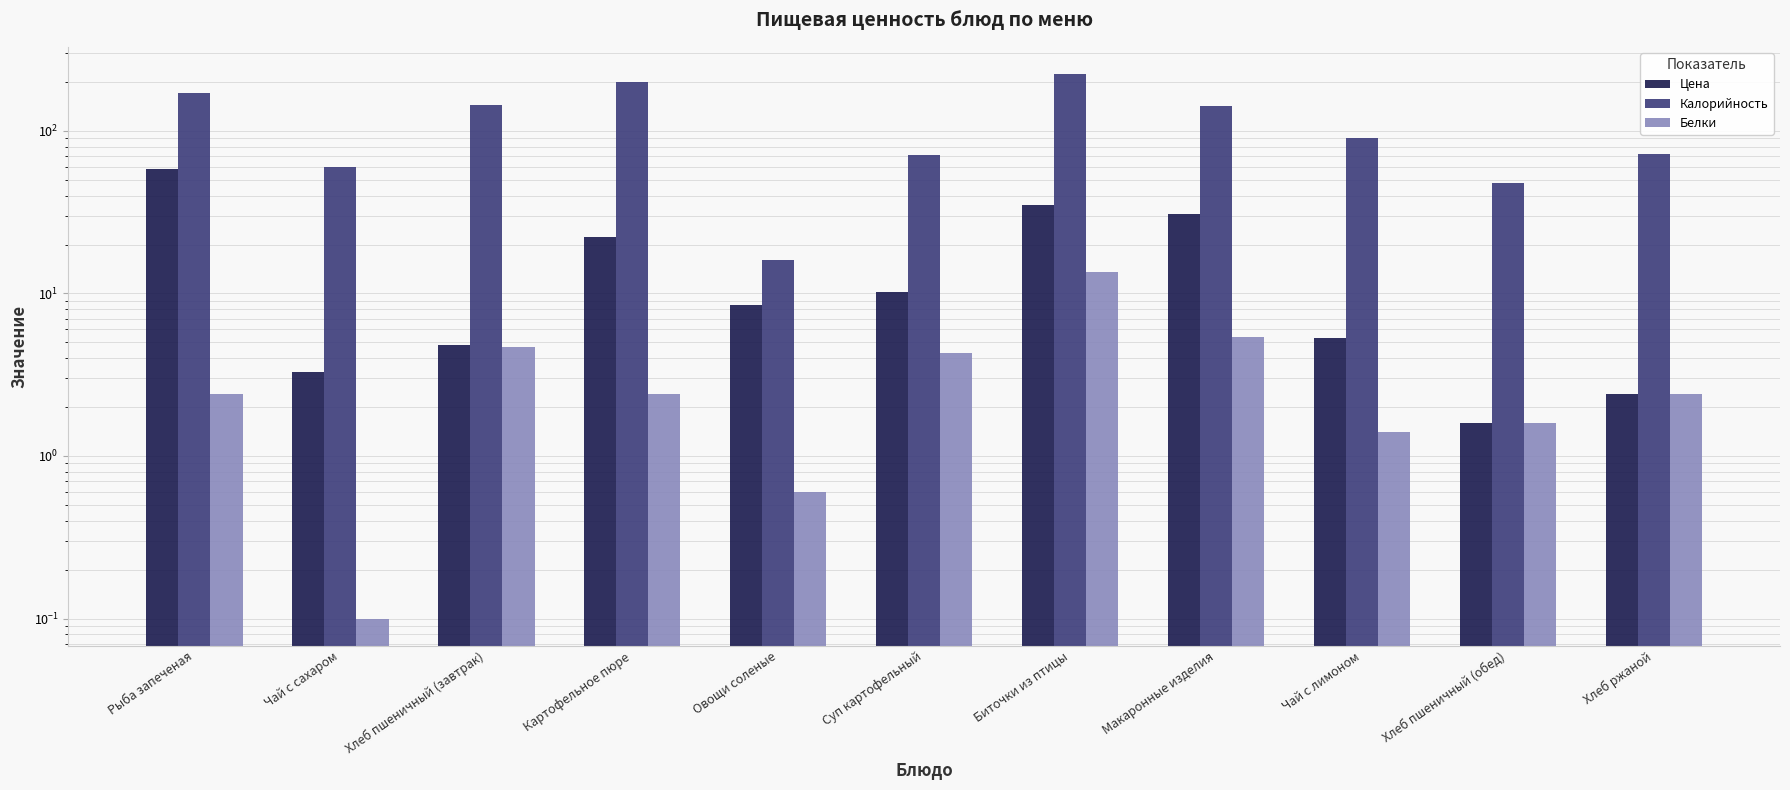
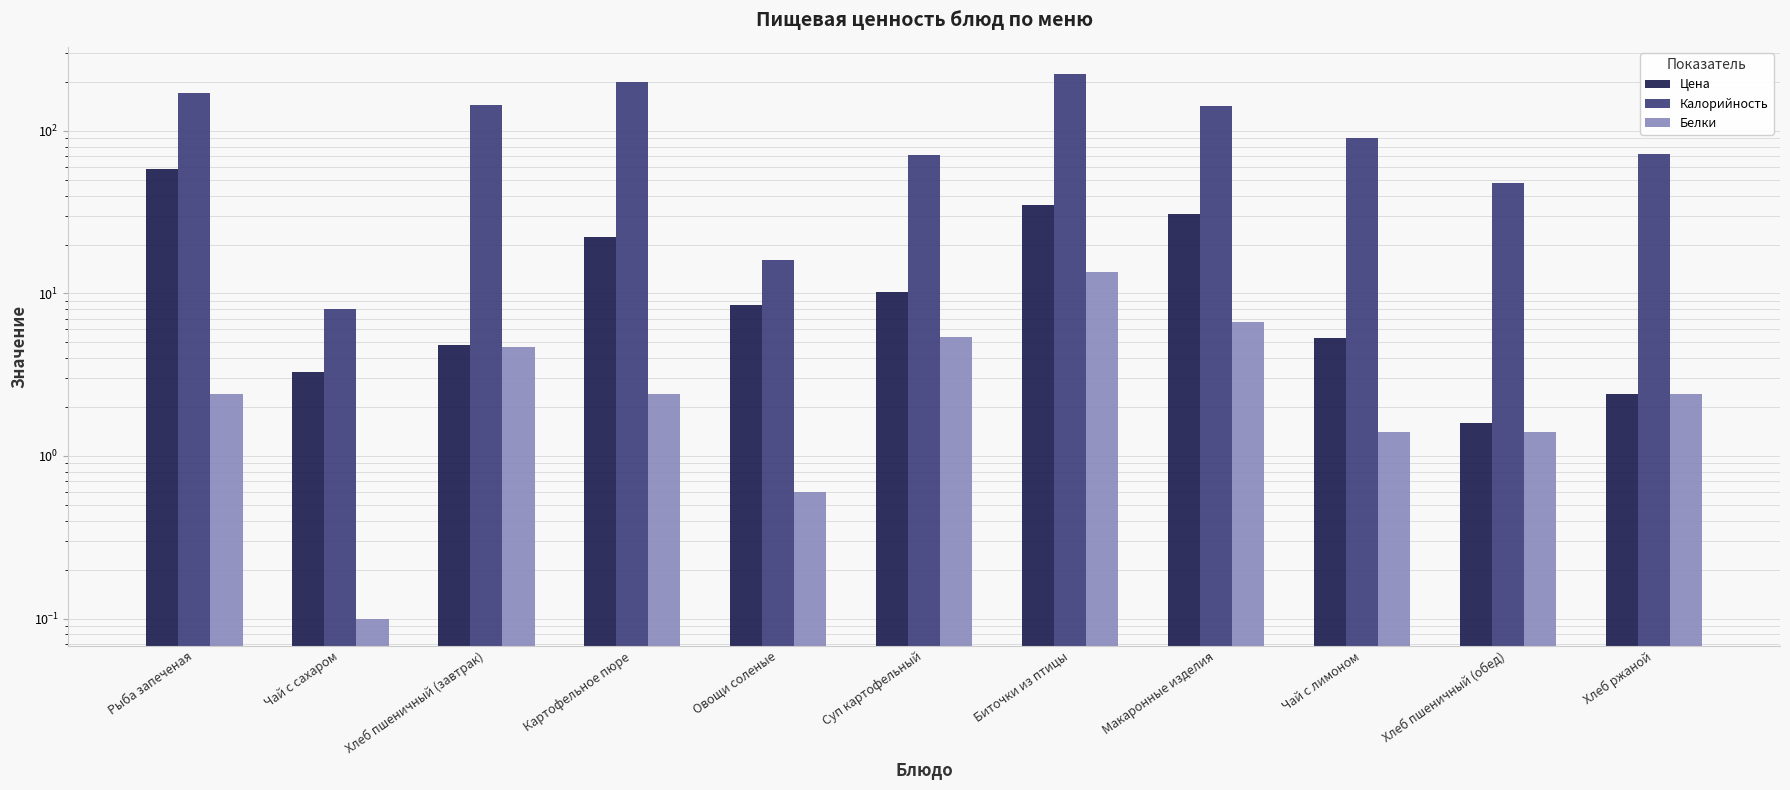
  {
    "Цена": {
      "Рыба запеченая": 58,
      "Чай с сахаром": 3.3,
      "Хлеб пшеничный (завтрак)": 4.8,
      "Картофельное пюре": 22,
      "Овощи соленые": 8,
      "Суп картофельный": 10,
      "Биточки из птицы": 35,
      "Макаронные изделия": 31,
      "Чай с лимоном": 5.3,
      "Хлеб пшеничный (обед)": 1.6,
      "Хлеб ржаной": 2.4
    },
    "Калорийность": {
      "Рыба запеченая": 170,
-     "Чай с сахаром": 60,
+     "Чай с сахаром": 8,
      "Хлеб пшеничный (завтрак)": 140,
      "Картофельное пюре": 200,
      "Овощи соленые": 16,
      "Суп картофельный": 70,
      "Биточки из птицы": 220,
      "Макаронные изделия": 140,
      "Чай с лимоном": 90,
      "Хлеб пшеничный (обед)": 48,
      "Хлеб ржаной": 70
    },
    "Белки": {
      "Рыба запеченая": 2.4,
      "Чай с сахаром": 0.1,
      "Хлеб пшеничный (завтрак)": 4.7,
      "Картофельное пюре": 2.4,
      "Овощи соленые": 0.6,
-     "Суп картофельный": 4.3,
+     "Суп картофельный": 5.4,
      "Биточки из птицы": 14,
-     "Макаронные изделия": 5.4,
+     "Макаронные изделия": 6.7,
      "Чай с лимоном": 1.4,
-     "Хлеб пшеничный (обед)": 1.6,
+     "Хлеб пшеничный (обед)": 1.4,
      "Хлеб ржаной": 2.4
    }
  }
